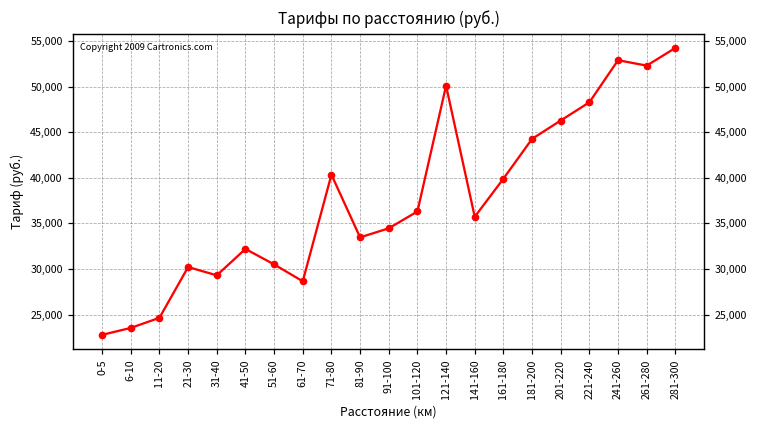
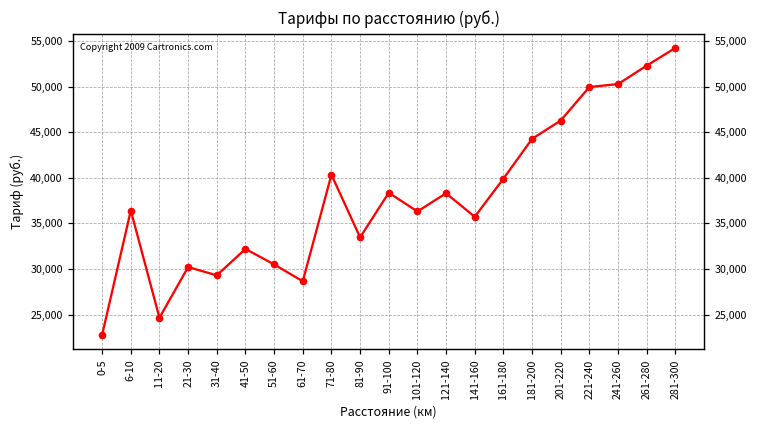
  {
    "0-5": "23,000",
-   "6-10": "24,000",
+   "6-10": "36,000",
    "11-20": "25,000",
    "21-30": "30,000",
    "31-40": "29,000",
    "41-50": "32,000",
    "51-60": "30,000",
    "61-70": "29,000",
    "71-80": "40,000",
    "81-90": "33,000",
-   "91-100": "34,000",
+   "91-100": "38,000",
    "101-120": "36,000",
-   "121-140": "50,000",
+   "121-140": "38,000",
    "141-160": "36,000",
    "161-180": "40,000",
    "181-200": "44,000",
    "201-220": "46,000",
-   "221-240": "48,000",
-   "241-260": "53,000",
+   "221-240": "50,000",
+   "241-260": "50,000",
    "261-280": "52,000",
    "281-300": "54,000"
  }
